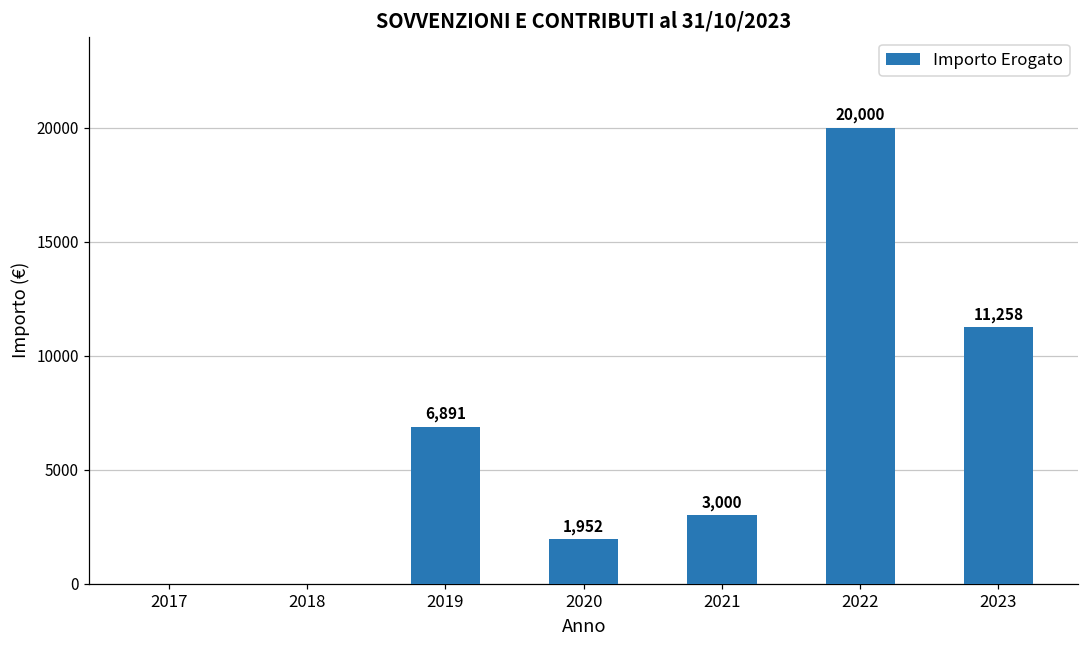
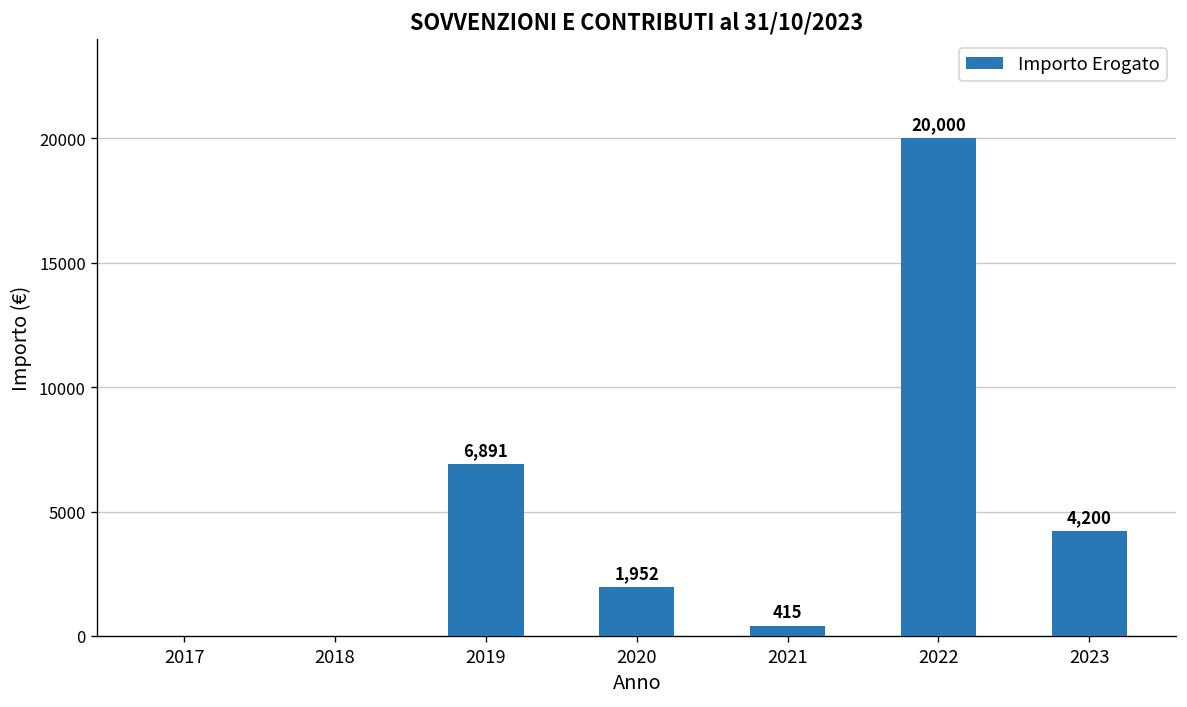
  {
    "2019": "6,891",
    "2020": "1,952",
-   "2021": "3,000",
+   "2021": "415",
    "2022": "20,000",
-   "2023": "11,258"
+   "2023": "4,200"
  }
